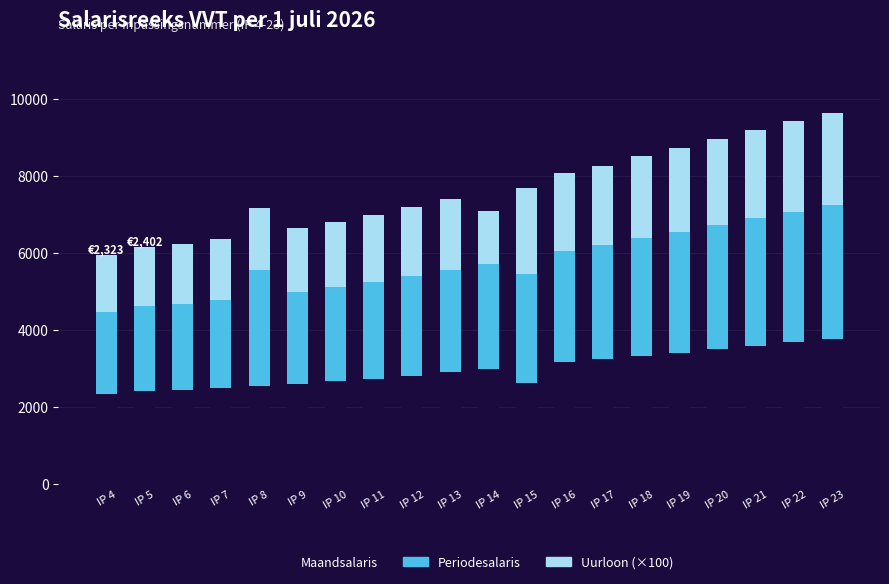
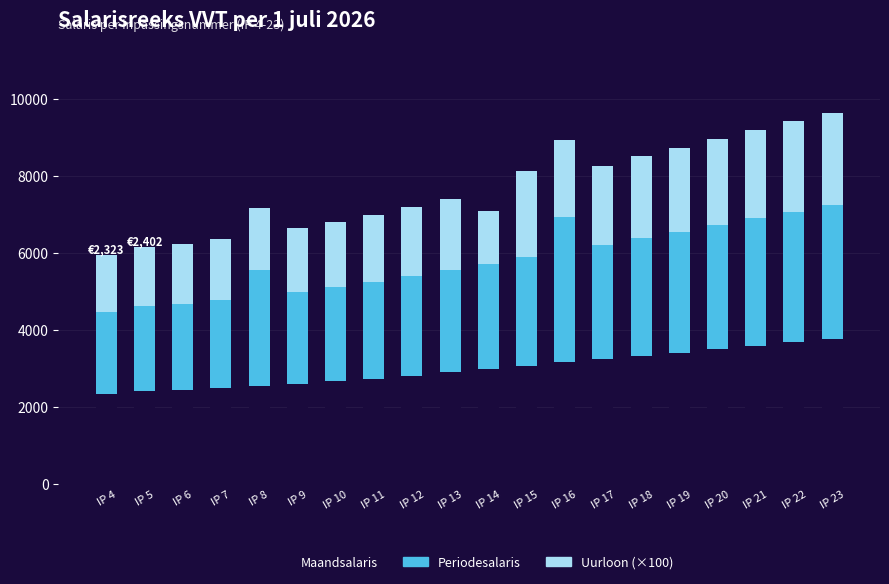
  {
    "Maandsalaris": {
      "IP 4": 2300,
      "IP 5": 2400,
      "IP 6": 2400,
      "IP 7": 2500,
      "IP 8": 2500,
      "IP 9": 2600,
      "IP 10": 2700,
      "IP 11": 2700,
      "IP 12": 2800,
      "IP 13": 2900,
      "IP 14": 3000,
-     "IP 15": 2600,
+     "IP 15": 3100,
      "IP 16": 3200,
      "IP 17": 3200,
      "IP 18": 3300,
      "IP 19": 3400,
      "IP 20": 3500,
      "IP 21": 3600,
      "IP 22": 3700,
      "IP 23": 3800
    },
    "Periodesalaris": {
      "IP 4": 2100,
      "IP 5": 2200,
      "IP 6": 2200,
      "IP 7": 2300,
      "IP 8": 3000,
      "IP 9": 2400,
      "IP 10": 2500,
      "IP 11": 2500,
      "IP 12": 2600,
      "IP 13": 2700,
      "IP 14": 2700,
      "IP 15": 2800,
-     "IP 16": 2900,
+     "IP 16": 3800,
      "IP 17": 3000,
      "IP 18": 3100,
      "IP 19": 3100,
      "IP 20": 3200,
      "IP 21": 3300,
      "IP 22": 3400,
      "IP 23": 3500
    },
    "Uurloon (×100)": {
      "IP 6": 1600,
      "IP 7": 1600,
      "IP 8": 1600,
      "IP 9": 1700,
      "IP 10": 1700,
      "IP 11": 1700,
      "IP 12": 1800,
      "IP 13": 1900,
      "IP 14": 1400,
      "IP 15": 2200,
      "IP 16": 2000,
      "IP 17": 2100,
      "IP 18": 2100,
      "IP 19": 2200,
      "IP 20": 2200,
      "IP 21": 2300,
      "IP 22": 2400,
      "IP 23": 2400
    }
  }
